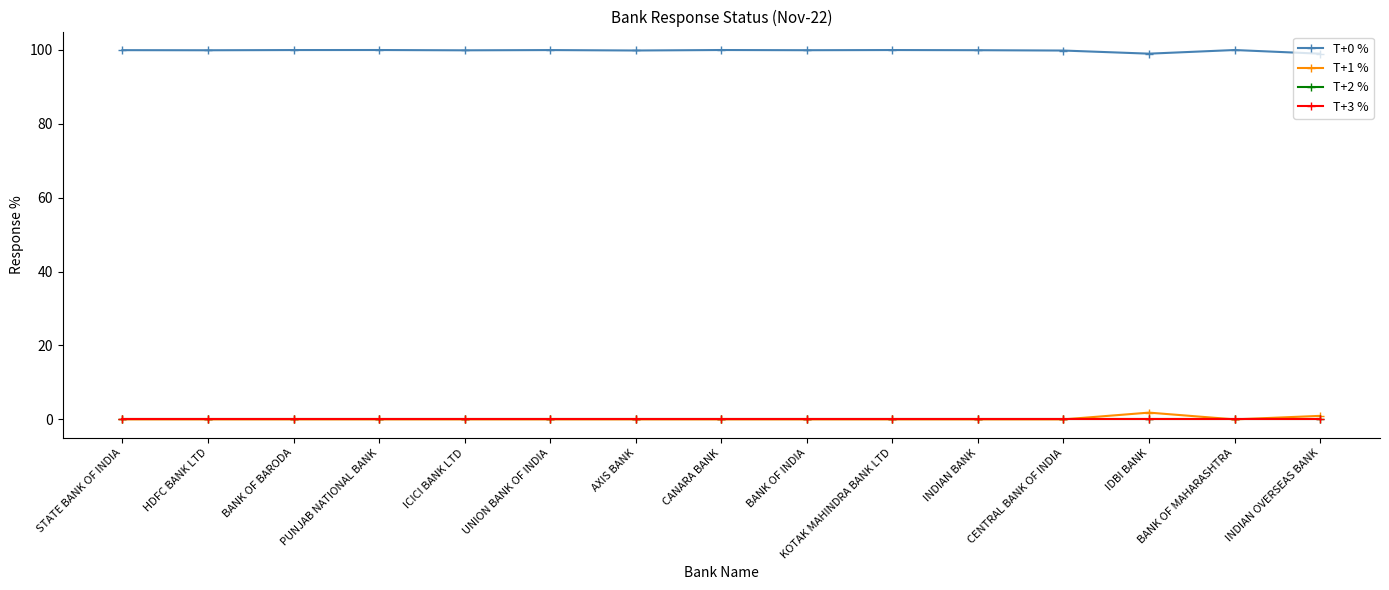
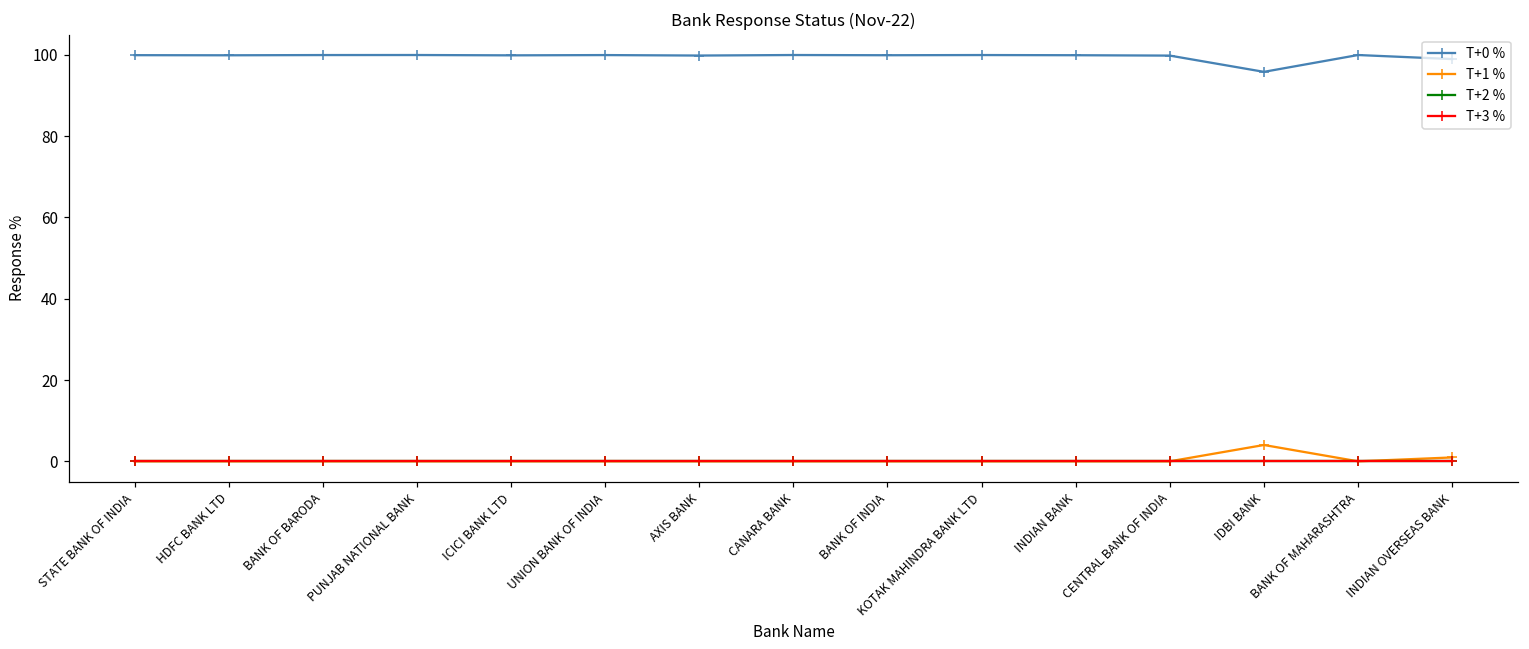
  {
    "T+0 %": {
      "STATE BANK OF INDIA": 100,
      "HDFC BANK LTD": 100,
      "BANK OF BARODA": 100,
      "PUNJAB NATIONAL BANK": 100,
      "ICICI BANK LTD": 100,
      "UNION BANK OF INDIA": 100,
      "AXIS BANK": 100,
      "CANARA BANK": 100,
      "BANK OF INDIA": 100,
      "KOTAK MAHINDRA BANK LTD": 100,
      "INDIAN BANK": 100,
      "CENTRAL BANK OF INDIA": 100,
-     "IDBI BANK": 99,
+     "IDBI BANK": 96,
      "BANK OF MAHARASHTRA": 100
    },
    "T+1 %": {
-     "IDBI BANK": 2,
+     "IDBI BANK": 4,
      "INDIAN OVERSEAS BANK": 1
    },
    "T+3 %": {
      "IDBI BANK": 0,
      "INDIAN OVERSEAS BANK": 0
    }
  }
